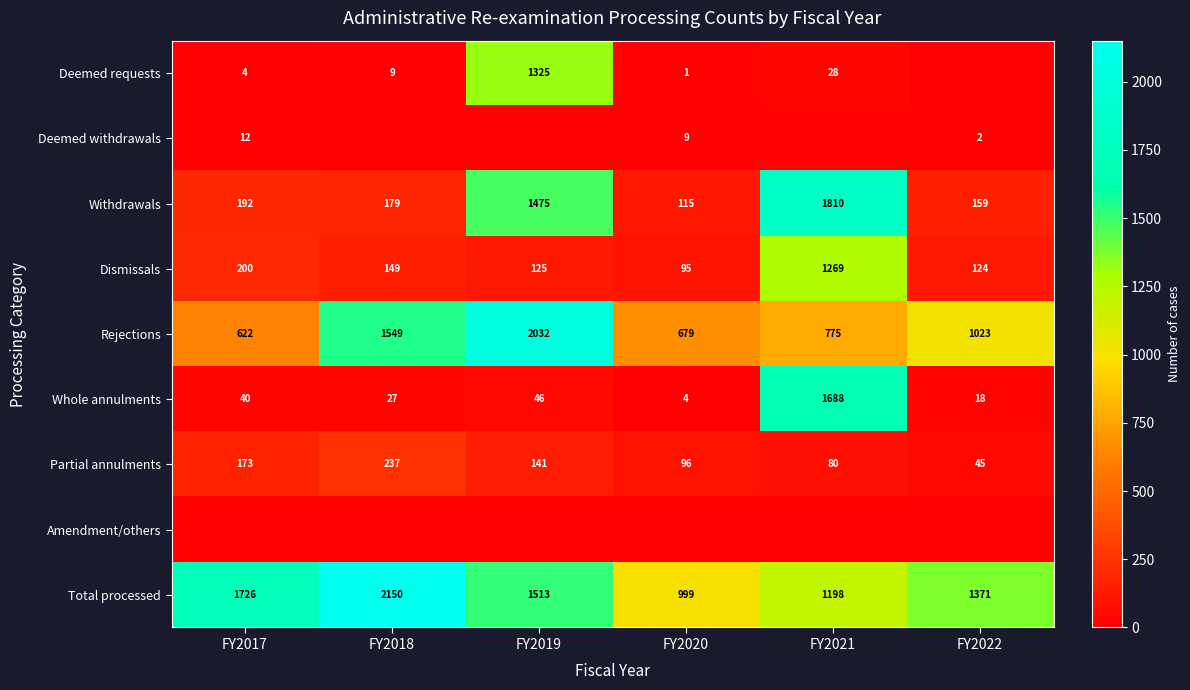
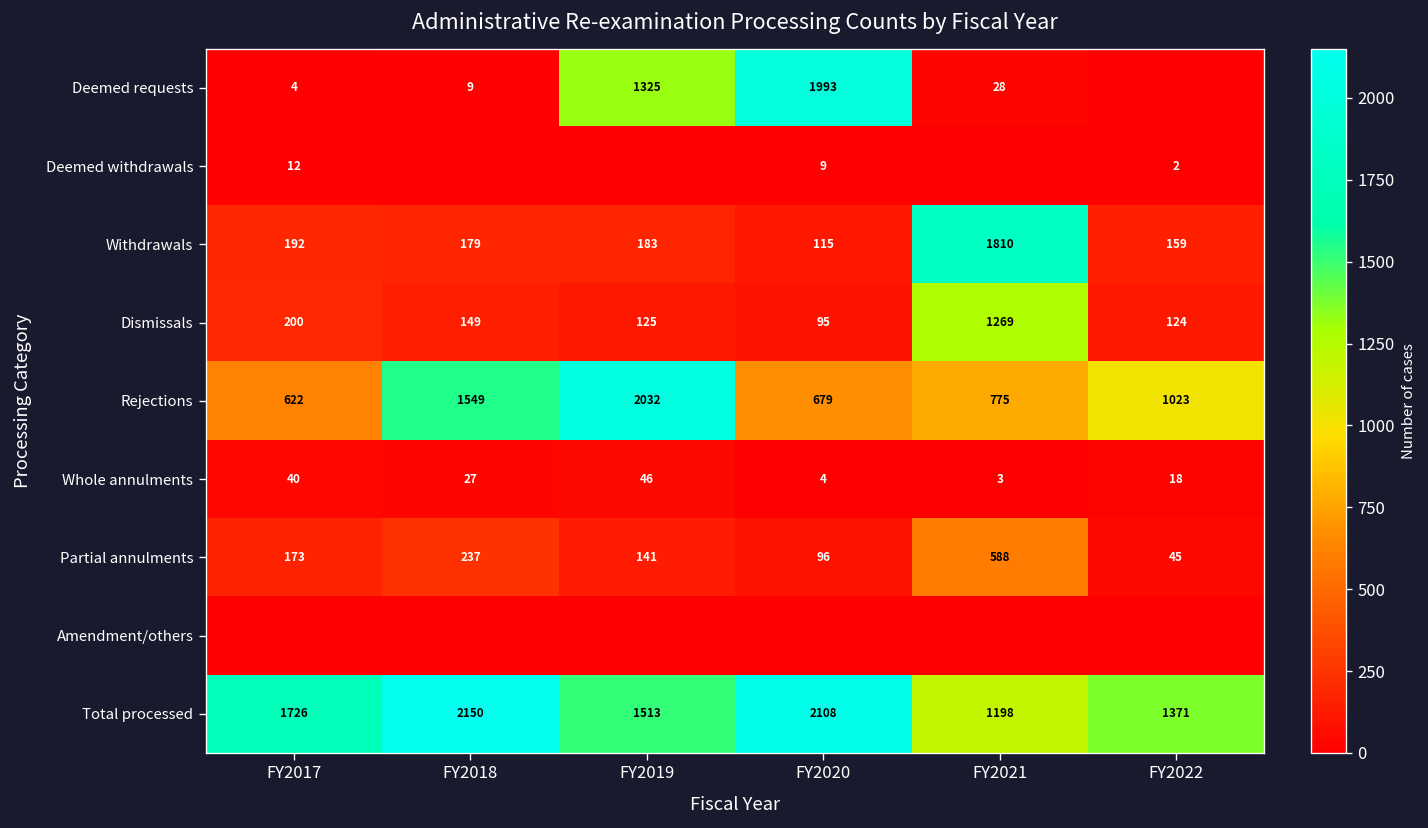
  {
    "Deemed requests": {
      "FY2017": 4,
      "FY2018": 9,
      "FY2019": 1325,
-     "FY2020": 1,
+     "FY2020": 1993,
      "FY2021": 28
    },
    "Deemed withdrawals": {
      "FY2017": 12,
      "FY2020": 9,
      "FY2022": 2
    },
    "Withdrawals": {
      "FY2017": 192,
      "FY2018": 179,
-     "FY2019": 1475,
+     "FY2019": 183,
      "FY2020": 115,
      "FY2021": 1810,
      "FY2022": 159
    },
    "Dismissals": {
      "FY2017": 200,
      "FY2018": 149,
      "FY2019": 125,
      "FY2020": 95,
      "FY2021": 1269,
      "FY2022": 124
    },
    "Rejections": {
      "FY2017": 622,
      "FY2018": 1549,
      "FY2019": 2032,
      "FY2020": 679,
      "FY2021": 775,
      "FY2022": 1023
    },
    "Whole annulments": {
      "FY2017": 40,
      "FY2018": 27,
      "FY2019": 46,
      "FY2020": 4,
-     "FY2021": 1688,
+     "FY2021": 3,
      "FY2022": 18
    },
    "Partial annulments": {
      "FY2017": 173,
      "FY2018": 237,
      "FY2019": 141,
      "FY2020": 96,
-     "FY2021": 80,
+     "FY2021": 588,
      "FY2022": 45
    },
    "Total processed": {
      "FY2017": 1726,
      "FY2018": 2150,
      "FY2019": 1513,
-     "FY2020": 999,
+     "FY2020": 2108,
      "FY2021": 1198,
      "FY2022": 1371
    }
  }
